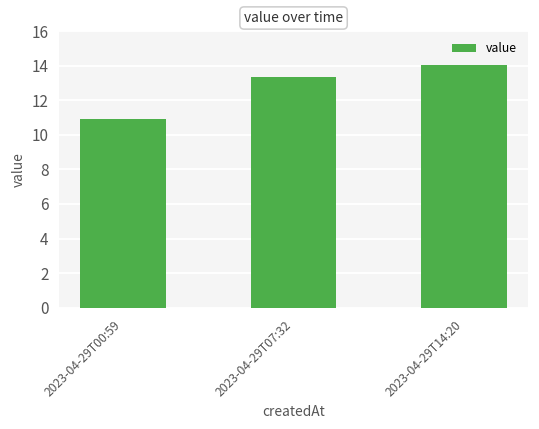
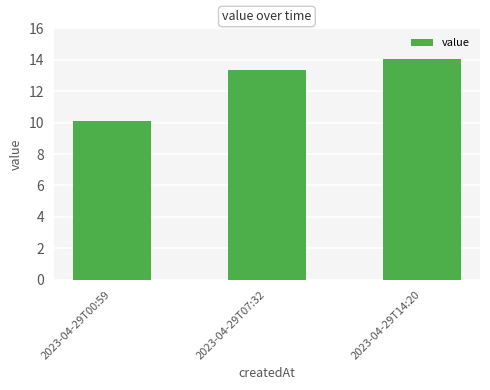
  {
-   "2023-04-29T00:59": 10.9,
+   "2023-04-29T00:59": 10.1,
    "2023-04-29T07:32": 13.4,
    "2023-04-29T14:20": 14.1
  }
